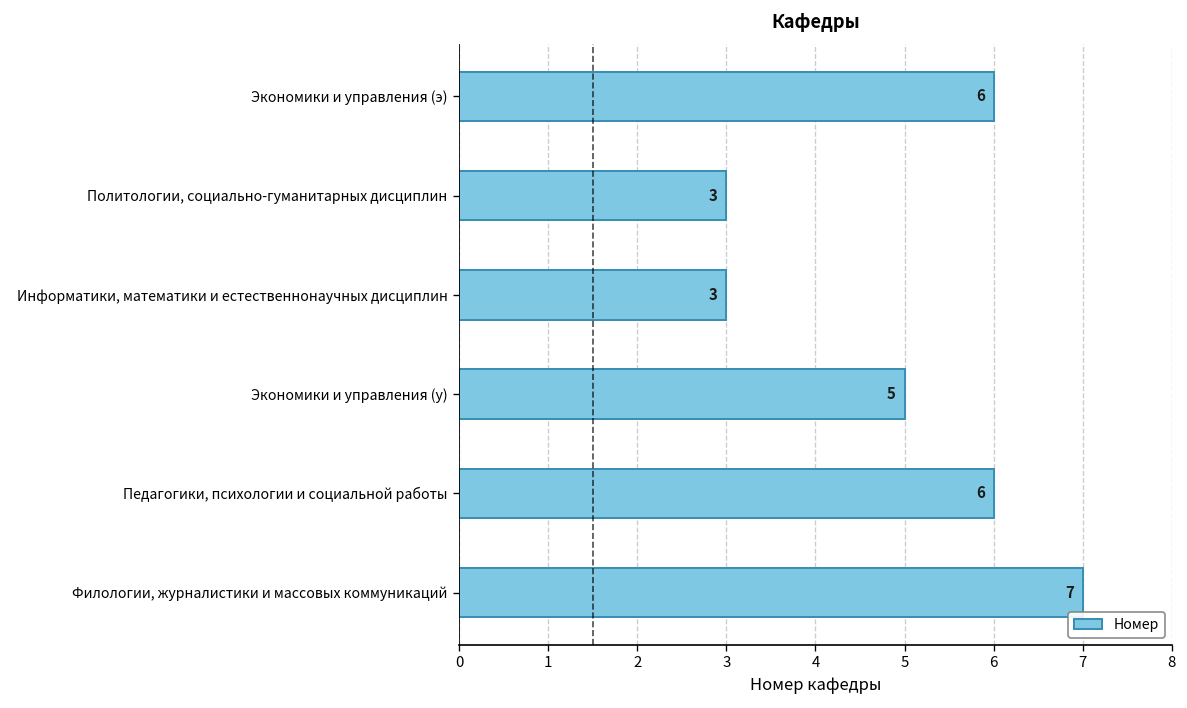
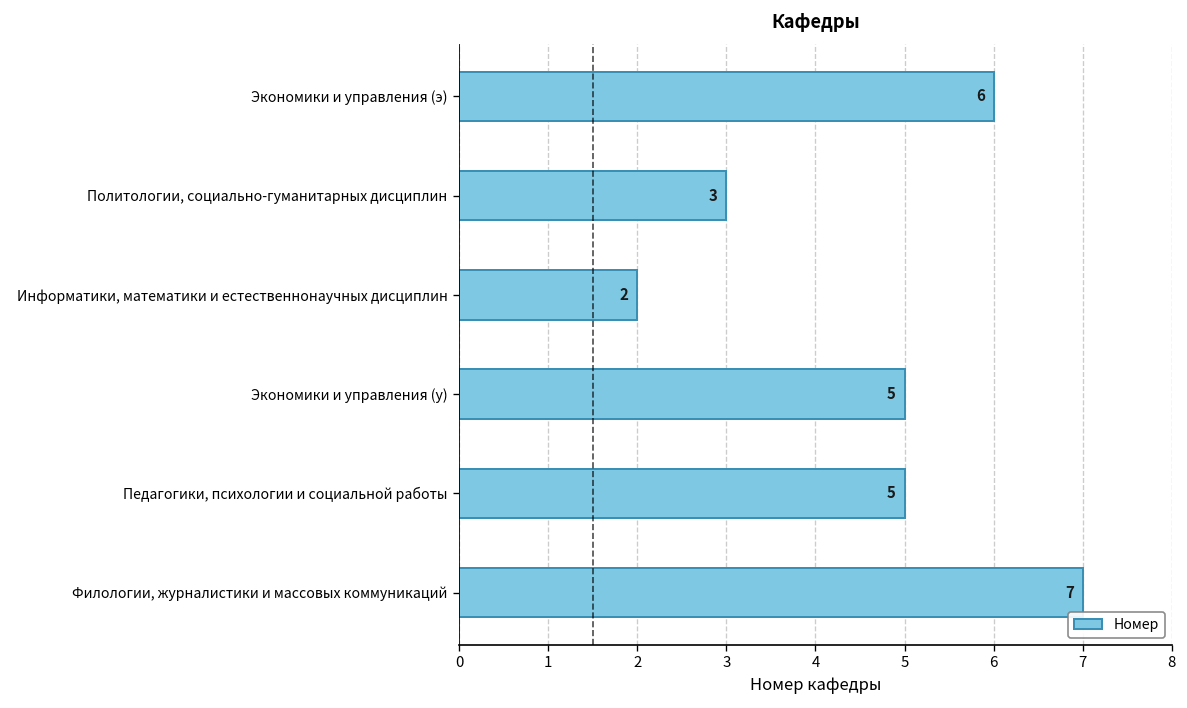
  {
    "Экономики и управления (э)": 6,
    "Политологии, социально-гуманитарных дисциплин": 3,
-   "Информатики, математики и естественнонаучных дисциплин": 3,
+   "Информатики, математики и естественнонаучных дисциплин": 2,
    "Экономики и управления (у)": 5,
-   "Педагогики, психологии и социальной работы": 6,
+   "Педагогики, психологии и социальной работы": 5,
    "Филологии, журналистики и массовых коммуникаций": 7
  }
